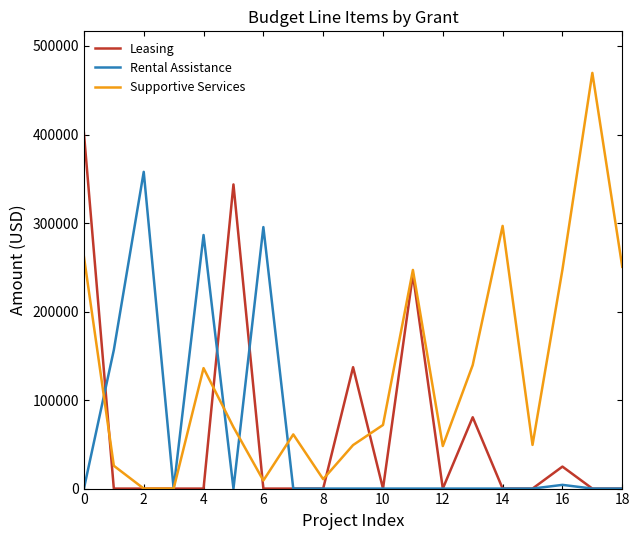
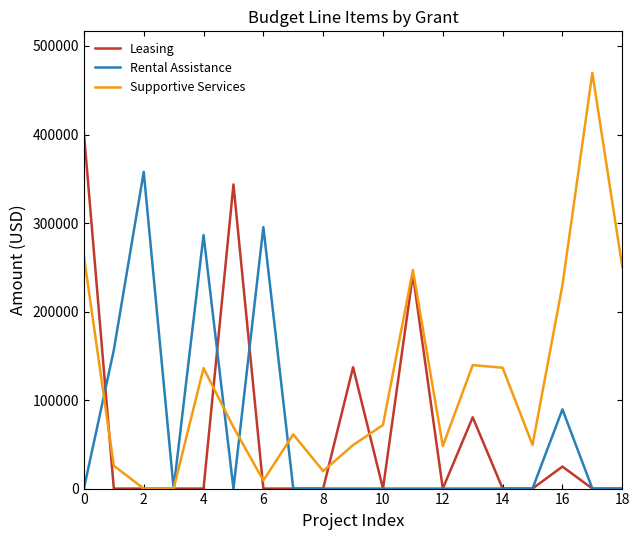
  {
    "Leasing": {
      "0": 400000,
      "4": 0,
      "6": 0,
      "16": 20000
    },
    "Rental Assistance": {
      "0": 0,
      "2": 360000,
      "4": 290000,
      "6": 300000,
-     "16": 0
+     "16": 90000
    },
    "Supportive Services": {
      "0": 260000,
      "4": 140000,
      "6": 10000,
-     "8": 10000,
+     "8": 20000,
      "10": 70000,
      "12": 50000,
-     "14": 300000,
-     "16": 250000,
+     "14": 140000,
+     "16": 230000,
      "18": 250000
    }
  }
